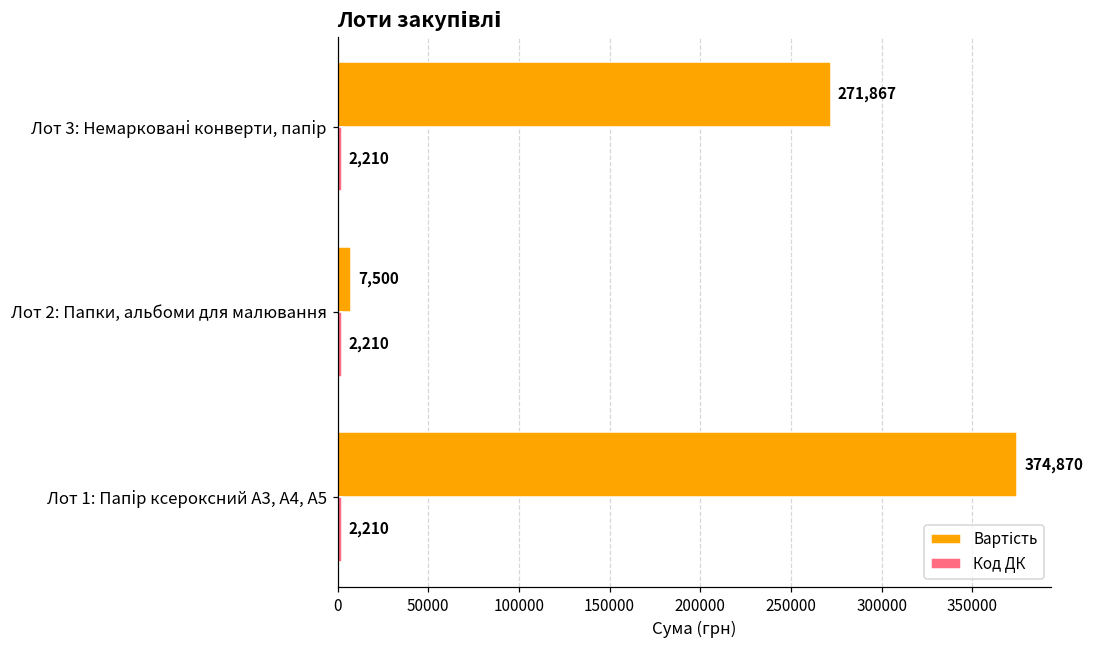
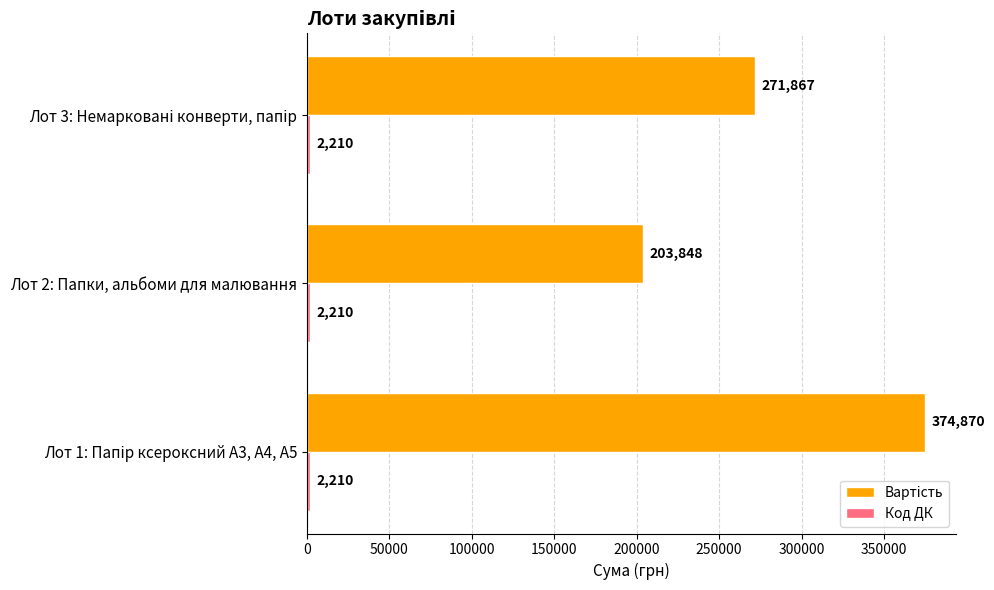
  {
    "Вартість": {
      "Лот 3: Немарковані конверти, папір": "271,867",
-     "Лот 2: Папки, альбоми для малювання": "7,500",
+     "Лот 2: Папки, альбоми для малювання": "203,848",
      "Лот 1: Папір ксероксний А3, А4, А5": "374,870"
    },
    "Код ДК": {
      "Лот 3: Немарковані конверти, папір": "2,210",
      "Лот 2: Папки, альбоми для малювання": "2,210",
      "Лот 1: Папір ксероксний А3, А4, А5": "2,210"
    }
  }
